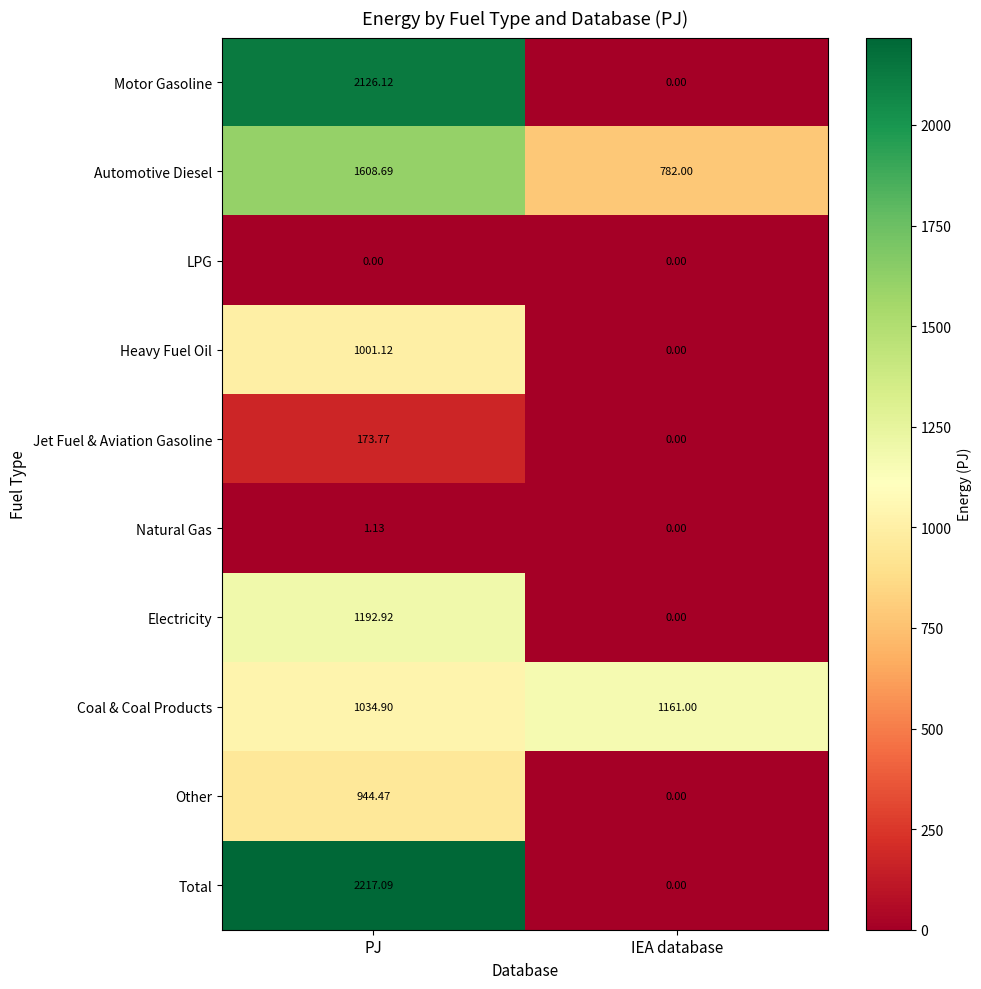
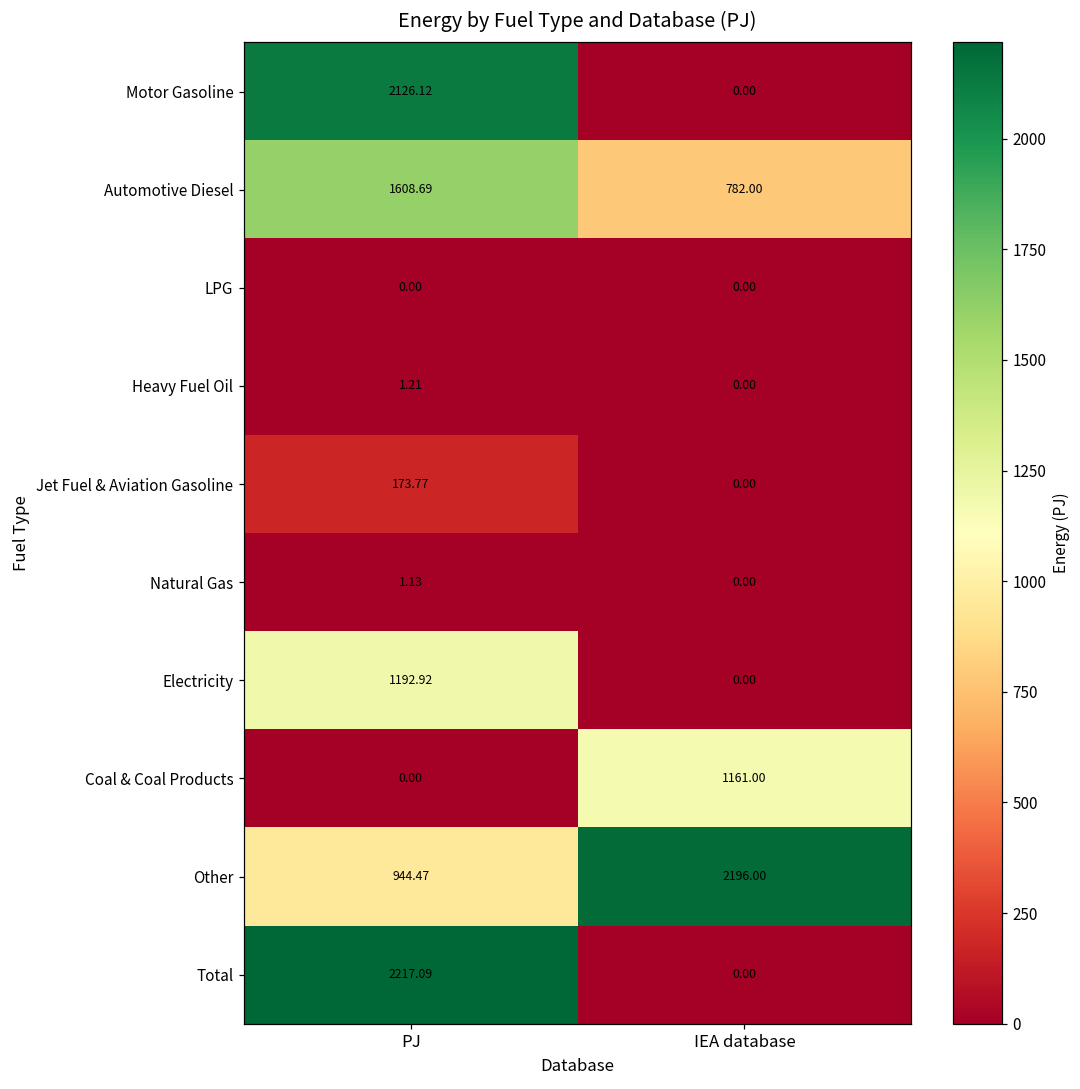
  {
    "Motor Gasoline": {
      "PJ": 2126.12,
      "IEA database": 0.00
    },
    "Automotive Diesel": {
      "PJ": 1608.69,
      "IEA database": 782.00
    },
    "LPG": {
      "PJ": 0.00,
      "IEA database": 0.00
    },
    "Heavy Fuel Oil": {
-     "PJ": 1001.12,
+     "PJ": 1.21,
      "IEA database": 0.00
    },
    "Jet Fuel & Aviation Gasoline": {
      "PJ": 173.77,
      "IEA database": 0.00
    },
    "Natural Gas": {
      "PJ": 1.13,
      "IEA database": 0.00
    },
    "Electricity": {
      "PJ": 1192.92,
      "IEA database": 0.00
    },
    "Coal & Coal Products": {
-     "PJ": 1034.90,
+     "PJ": 0.00,
      "IEA database": 1161.00
    },
    "Other": {
      "PJ": 944.47,
-     "IEA database": 0.00
+     "IEA database": 2196.00
    },
    "Total": {
      "PJ": 2217.09,
      "IEA database": 0.00
    }
  }
